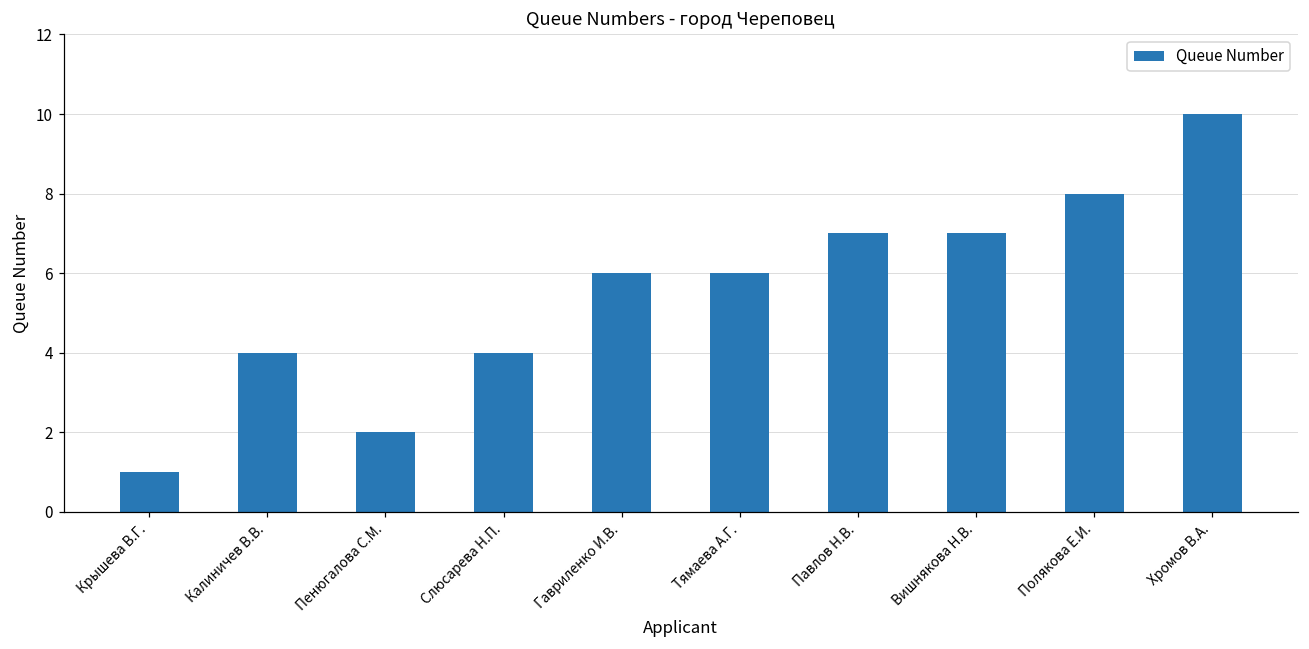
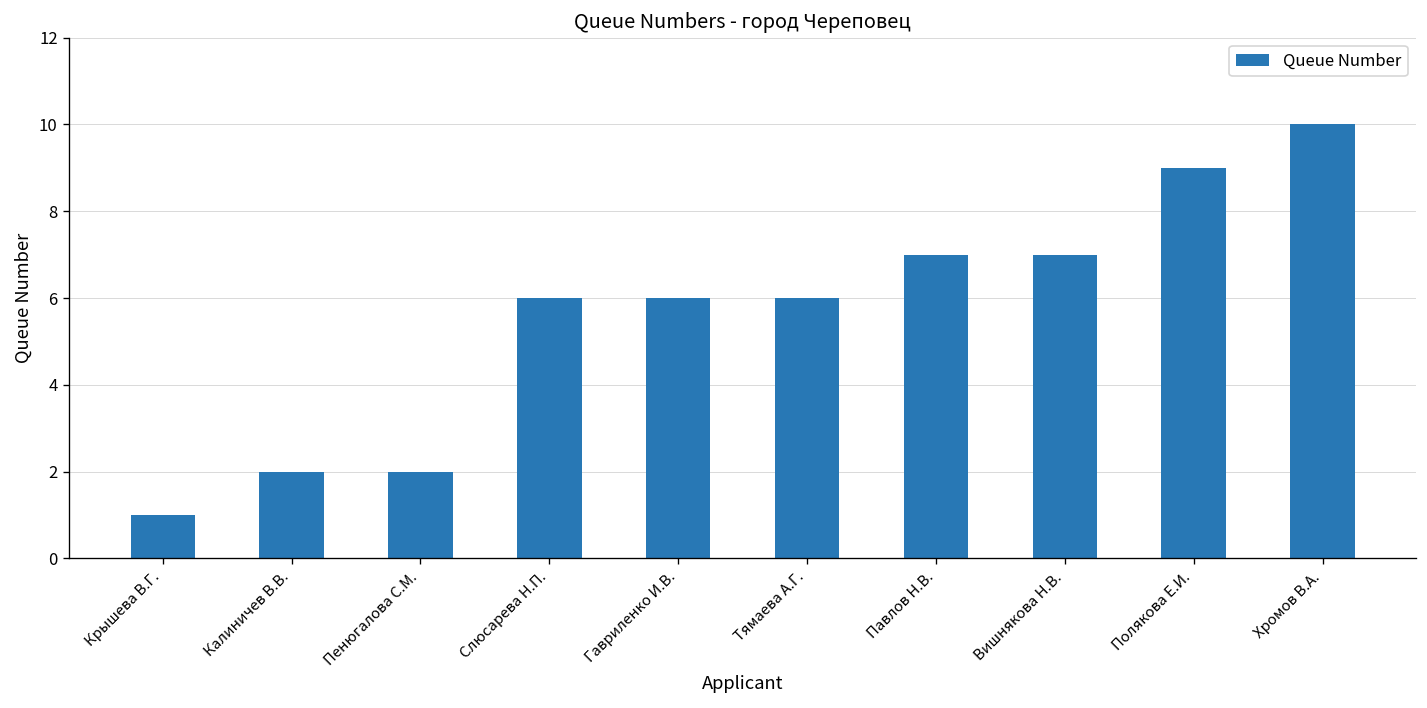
  {
    "Крышева В.Г.": 1,
-   "Калиничев В.В.": 4,
+   "Калиничев В.В.": 2,
    "Пенюгалова С.М.": 2,
-   "Слюсарева Н.П.": 4,
+   "Слюсарева Н.П.": 6,
    "Гавриленко И.В.": 6,
    "Тямаева А.Г.": 6,
    "Павлов Н.В.": 7,
    "Вишнякова Н.В.": 7,
-   "Полякова Е.И.": 8,
+   "Полякова Е.И.": 9,
    "Хромов В.А.": 10
  }
